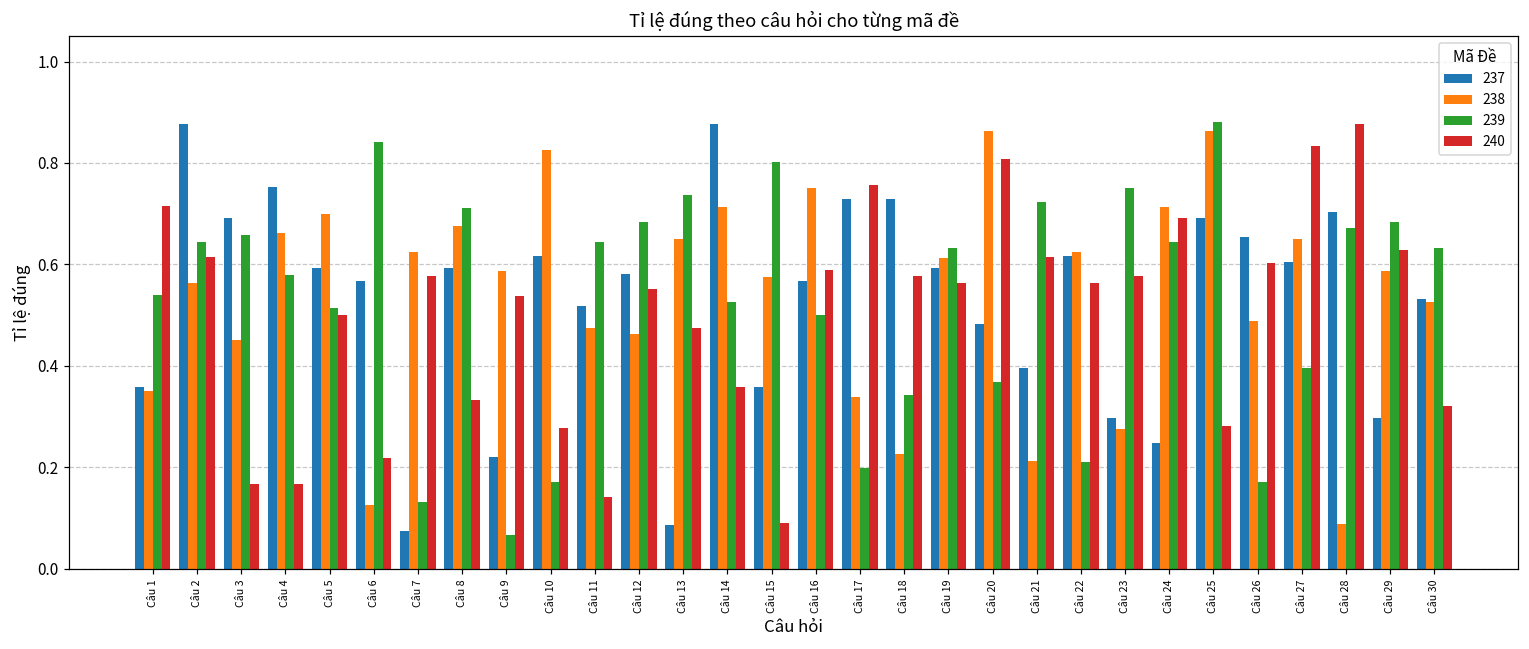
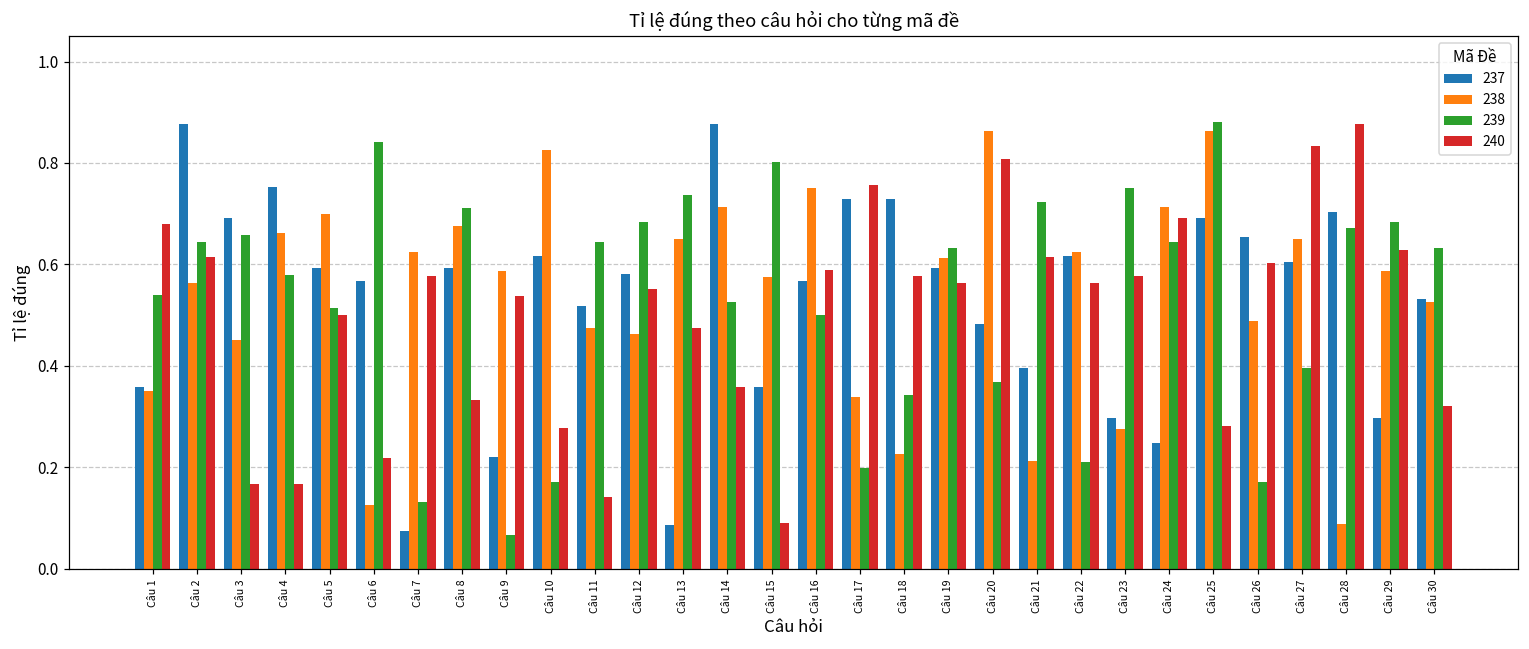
  {
    "237": {
      "Câu 1": 0.36,
      "Câu 2": 0.88,
      "Câu 3": 0.69,
      "Câu 4": 0.75,
      "Câu 5": 0.59,
      "Câu 6": 0.57,
      "Câu 7": 0.07,
      "Câu 8": 0.59,
      "Câu 9": 0.22,
      "Câu 10": 0.62,
      "Câu 11": 0.52,
      "Câu 12": 0.58,
      "Câu 13": 0.09,
      "Câu 14": 0.88,
      "Câu 15": 0.36,
      "Câu 16": 0.57,
      "Câu 17": 0.73,
      "Câu 18": 0.73,
      "Câu 19": 0.59,
      "Câu 20": 0.48,
      "Câu 21": 0.40,
      "Câu 22": 0.62,
      "Câu 23": 0.30,
      "Câu 24": 0.25,
      "Câu 25": 0.69,
      "Câu 26": 0.65,
      "Câu 27": 0.60,
      "Câu 28": 0.70,
      "Câu 29": 0.30,
      "Câu 30": 0.53
    },
    "238": {
      "Câu 1": 0.35,
      "Câu 2": 0.56,
      "Câu 3": 0.45,
      "Câu 4": 0.66,
      "Câu 5": 0.70,
      "Câu 6": 0.13,
      "Câu 7": 0.63,
      "Câu 8": 0.68,
      "Câu 9": 0.59,
      "Câu 10": 0.83,
      "Câu 11": 0.48,
      "Câu 12": 0.46,
      "Câu 13": 0.65,
      "Câu 14": 0.71,
      "Câu 15": 0.58,
      "Câu 16": 0.75,
      "Câu 17": 0.34,
      "Câu 18": 0.23,
      "Câu 19": 0.61,
      "Câu 20": 0.86,
      "Câu 21": 0.21,
      "Câu 22": 0.63,
      "Câu 23": 0.28,
      "Câu 24": 0.71,
      "Câu 25": 0.86,
      "Câu 26": 0.49,
      "Câu 27": 0.65,
      "Câu 28": 0.09,
      "Câu 29": 0.59,
      "Câu 30": 0.53
    },
    "239": {
      "Câu 1": 0.54,
      "Câu 2": 0.64,
      "Câu 3": 0.66,
      "Câu 4": 0.58,
      "Câu 5": 0.51,
      "Câu 6": 0.84,
      "Câu 7": 0.13,
      "Câu 8": 0.71,
      "Câu 9": 0.07,
      "Câu 10": 0.17,
      "Câu 11": 0.64,
      "Câu 12": 0.68,
      "Câu 13": 0.74,
      "Câu 14": 0.53,
      "Câu 15": 0.80,
      "Câu 16": 0.50,
      "Câu 17": 0.20,
      "Câu 18": 0.34,
      "Câu 19": 0.63,
      "Câu 20": 0.37,
      "Câu 21": 0.72,
      "Câu 22": 0.21,
      "Câu 23": 0.75,
      "Câu 24": 0.64,
      "Câu 25": 0.88,
      "Câu 26": 0.17,
      "Câu 27": 0.39,
      "Câu 28": 0.67,
      "Câu 29": 0.68,
      "Câu 30": 0.63
    },
    "240": {
-     "Câu 1": 0.71,
+     "Câu 1": 0.68,
      "Câu 2": 0.62,
      "Câu 3": 0.17,
      "Câu 4": 0.17,
      "Câu 5": 0.50,
      "Câu 6": 0.22,
      "Câu 7": 0.58,
      "Câu 8": 0.33,
      "Câu 9": 0.54,
      "Câu 10": 0.28,
      "Câu 11": 0.14,
      "Câu 12": 0.55,
      "Câu 13": 0.47,
      "Câu 14": 0.36,
      "Câu 15": 0.09,
      "Câu 16": 0.59,
      "Câu 17": 0.76,
      "Câu 18": 0.58,
      "Câu 19": 0.56,
      "Câu 20": 0.81,
      "Câu 21": 0.62,
      "Câu 22": 0.56,
      "Câu 23": 0.58,
      "Câu 24": 0.69,
      "Câu 25": 0.28,
      "Câu 26": 0.60,
      "Câu 27": 0.83,
      "Câu 28": 0.88,
      "Câu 29": 0.63,
      "Câu 30": 0.32
    }
  }
